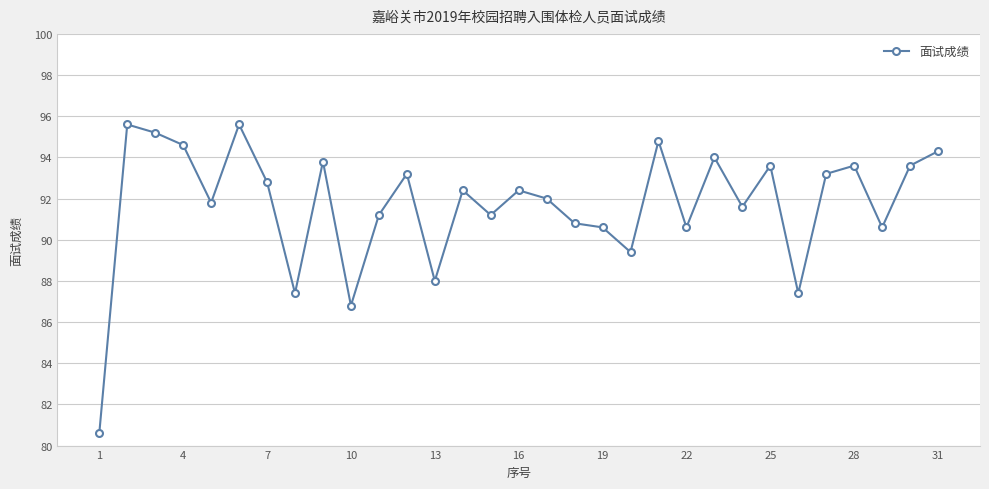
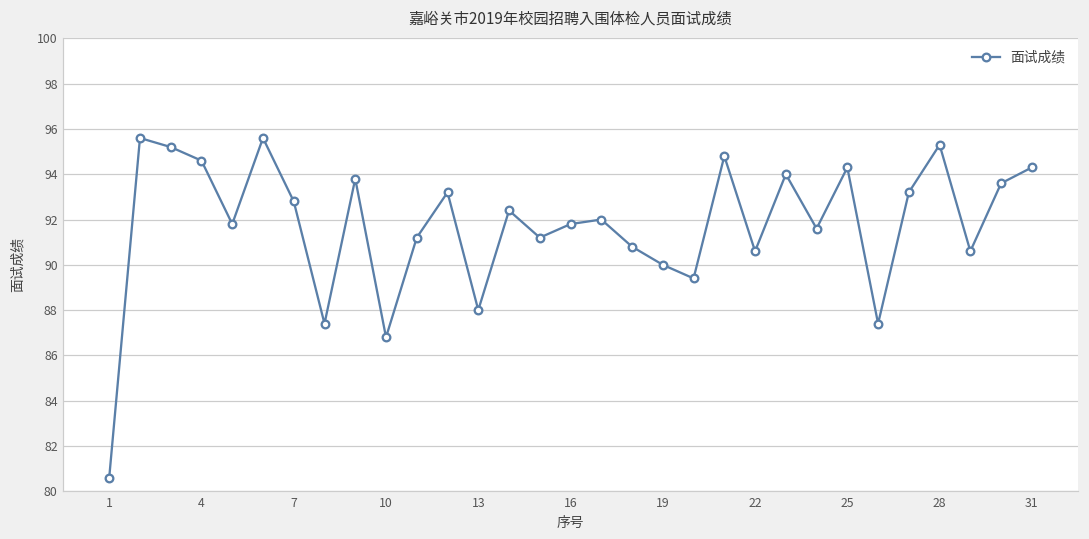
  {
    "1": 80.6,
    "4": 94.6,
    "7": 92.8,
    "10": 86.8,
    "13": 88.0,
-   "16": 92.4,
-   "19": 90.6,
+   "16": 91.8,
+   "19": 90.0,
    "22": 90.6,
-   "25": 93.6,
-   "28": 93.6,
+   "25": 94.3,
+   "28": 95.3,
    "31": 94.3
  }
